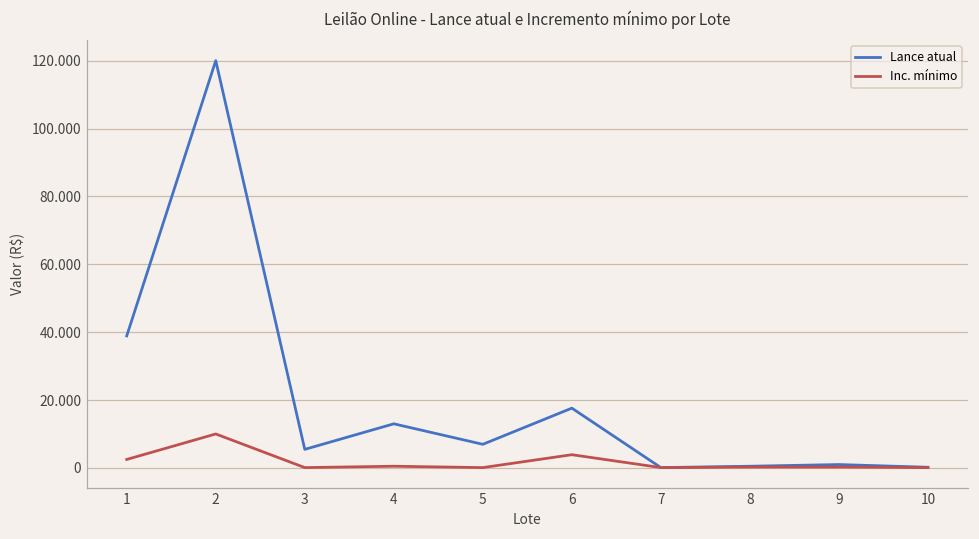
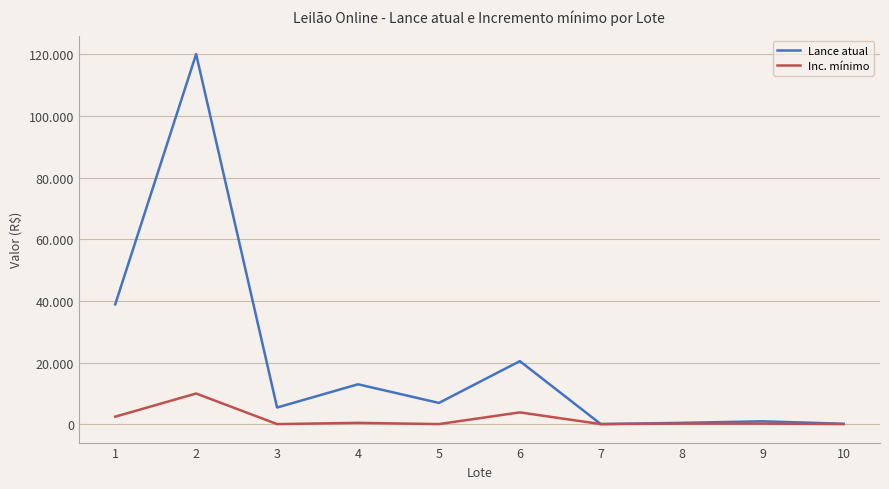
  {
    "Lance atual": {
      "1": 39,
      "2": 120,
      "3": 5,
      "4": 13,
      "5": 7,
-     "6": 18
+     "6": 21
    },
    "Inc. mínimo": {
      "1": 3,
      "2": 10,
      "3": 0,
      "4": 1,
      "5": 0,
      "6": 4
    }
  }
